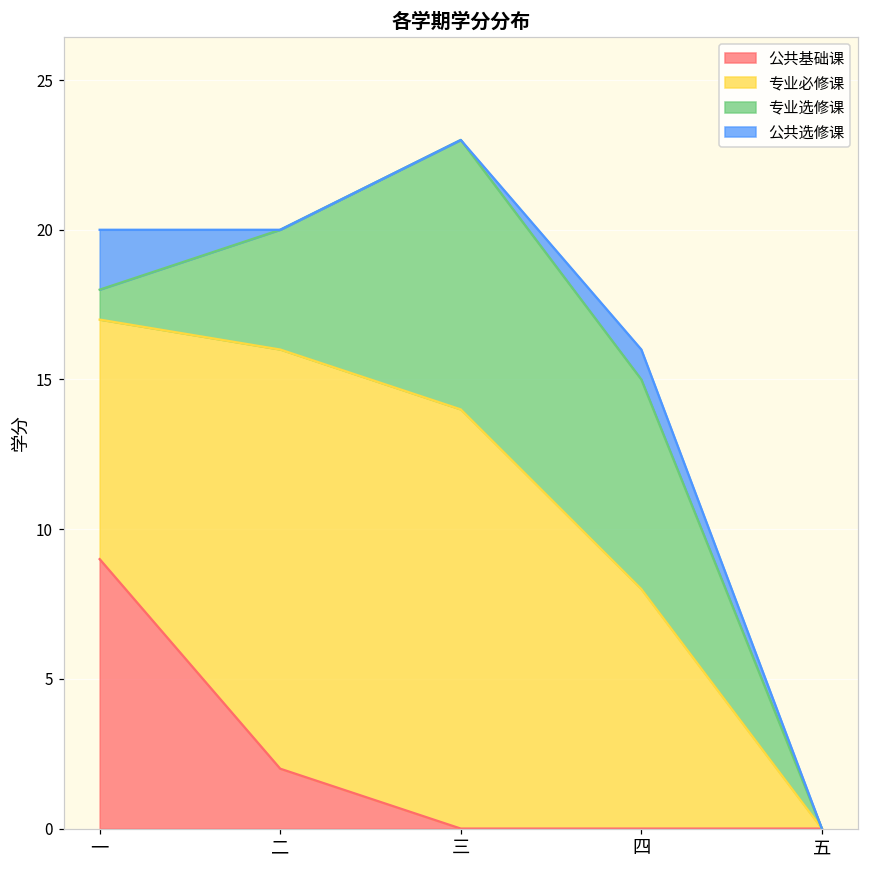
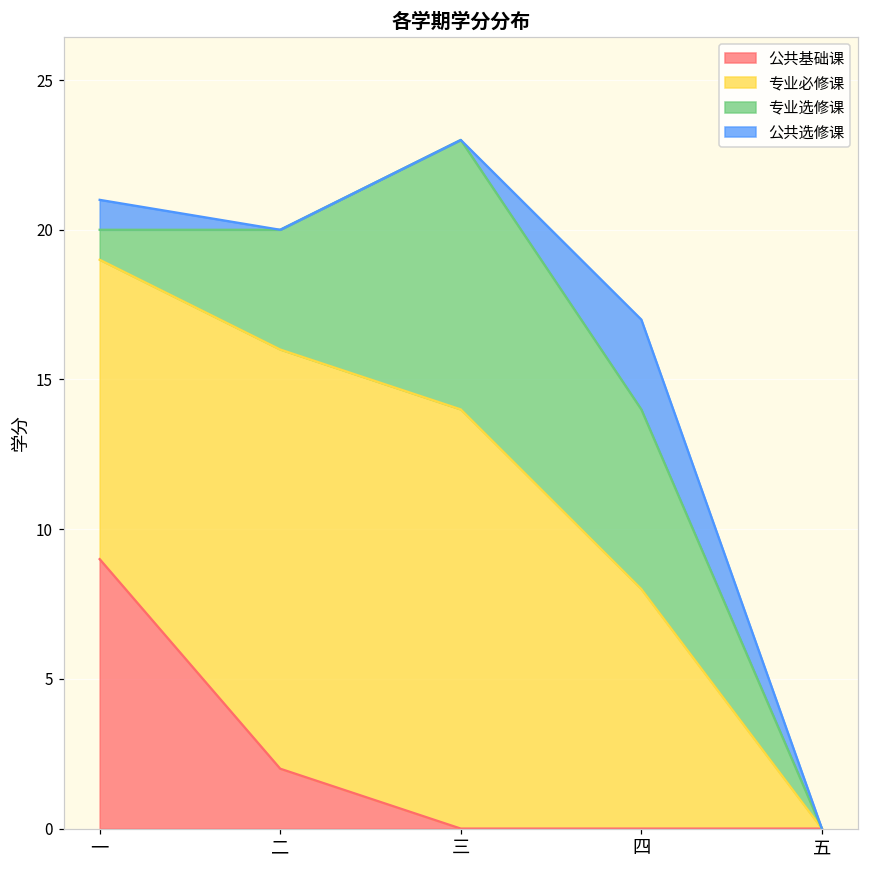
  {
    "公共基础课": {
      "一": 9,
      "二": 2,
      "三": 0,
      "四": 0
    },
    "专业必修课": {
-     "一": 8,
+     "一": 10,
      "二": 14,
      "三": 14,
      "四": 8
    },
    "专业选修课": {
      "一": 1,
-     "四": 7
+     "四": 6
    },
    "公共选修课": {
-     "一": 2,
-     "四": 1
+     "一": 1,
+     "四": 3
    }
  }
